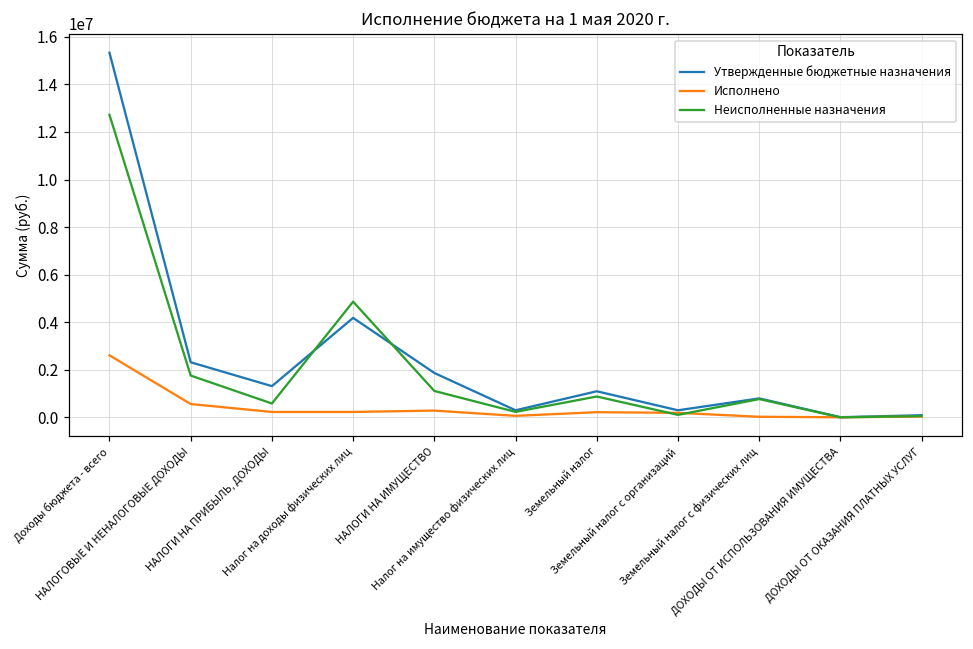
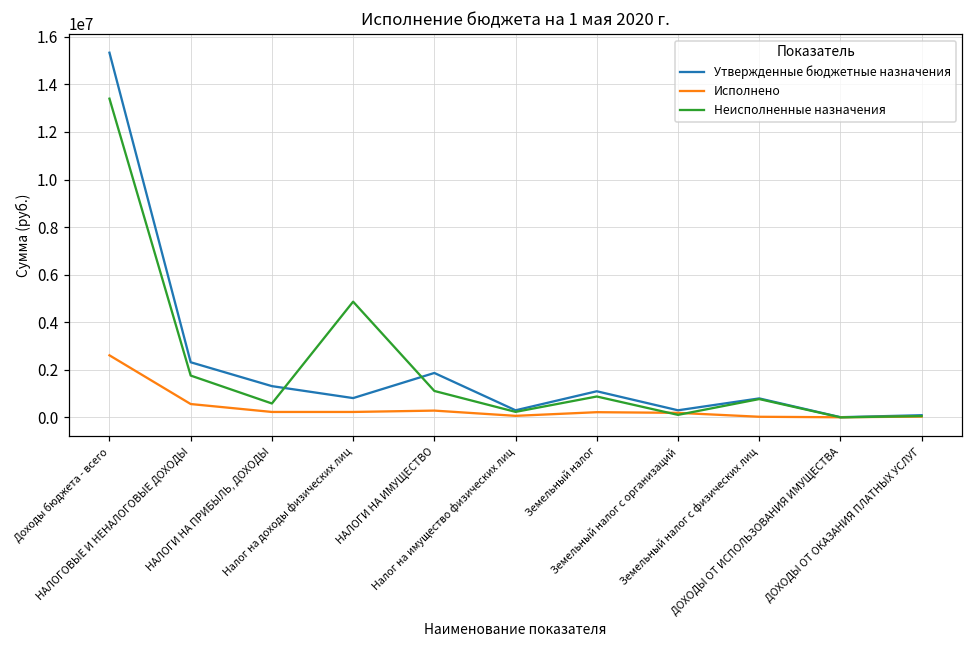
  {
    "Утвержденные бюджетные назначения": {
      "Доходы бюджета - всего": 15300000,
      "НАЛОГОВЫЕ И НЕНАЛОГОВЫЕ ДОХОДЫ": 2300000,
      "НАЛОГИ НА ПРИБЫЛЬ, ДОХОДЫ": 1300000,
-     "Налог на доходы физических лиц": 4200000,
+     "Налог на доходы физических лиц": 800000,
      "НАЛОГИ НА ИМУЩЕСТВО": 1900000,
      "Земельный налог": 1100000
    },
    "Исполнено": {
      "Доходы бюджета - всего": 2600000,
      "НАЛОГОВЫЕ И НЕНАЛОГОВЫЕ ДОХОДЫ": 600000,
      "НАЛОГИ НА ПРИБЫЛЬ, ДОХОДЫ": 200000,
      "Налог на доходы физических лиц": 200000,
      "НАЛОГИ НА ИМУЩЕСТВО": 300000,
      "Налог на имущество физических лиц": 100000,
      "Земельный налог": 200000,
      "Земельный налог с физических лиц": 0
    },
    "Неисполненные назначения": {
-     "Доходы бюджета - всего": 12700000,
+     "Доходы бюджета - всего": 13400000,
      "НАЛОГОВЫЕ И НЕНАЛОГОВЫЕ ДОХОДЫ": 1800000,
      "НАЛОГИ НА ПРИБЫЛЬ, ДОХОДЫ": 600000,
      "Налог на доходы физических лиц": 4900000,
      "НАЛОГИ НА ИМУЩЕСТВО": 1100000,
      "Земельный налог": 900000
    }
  }
